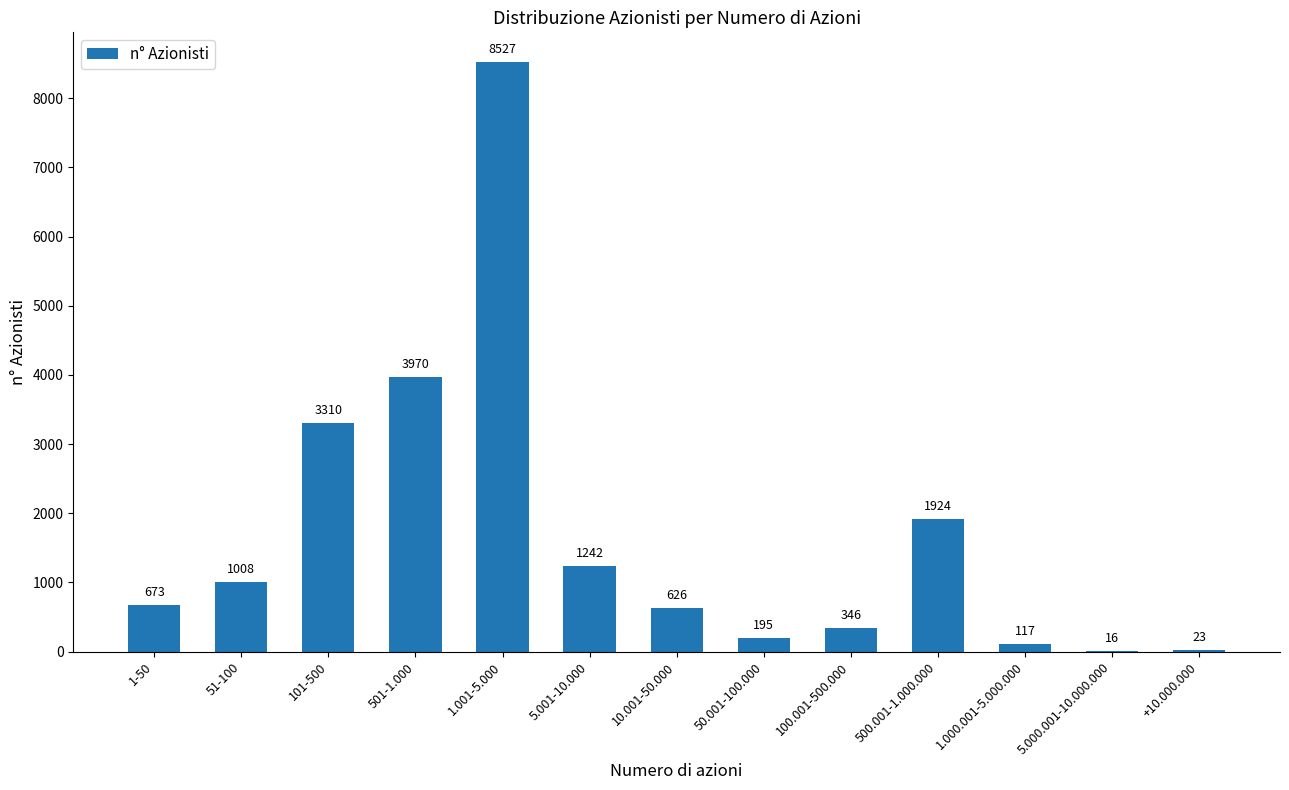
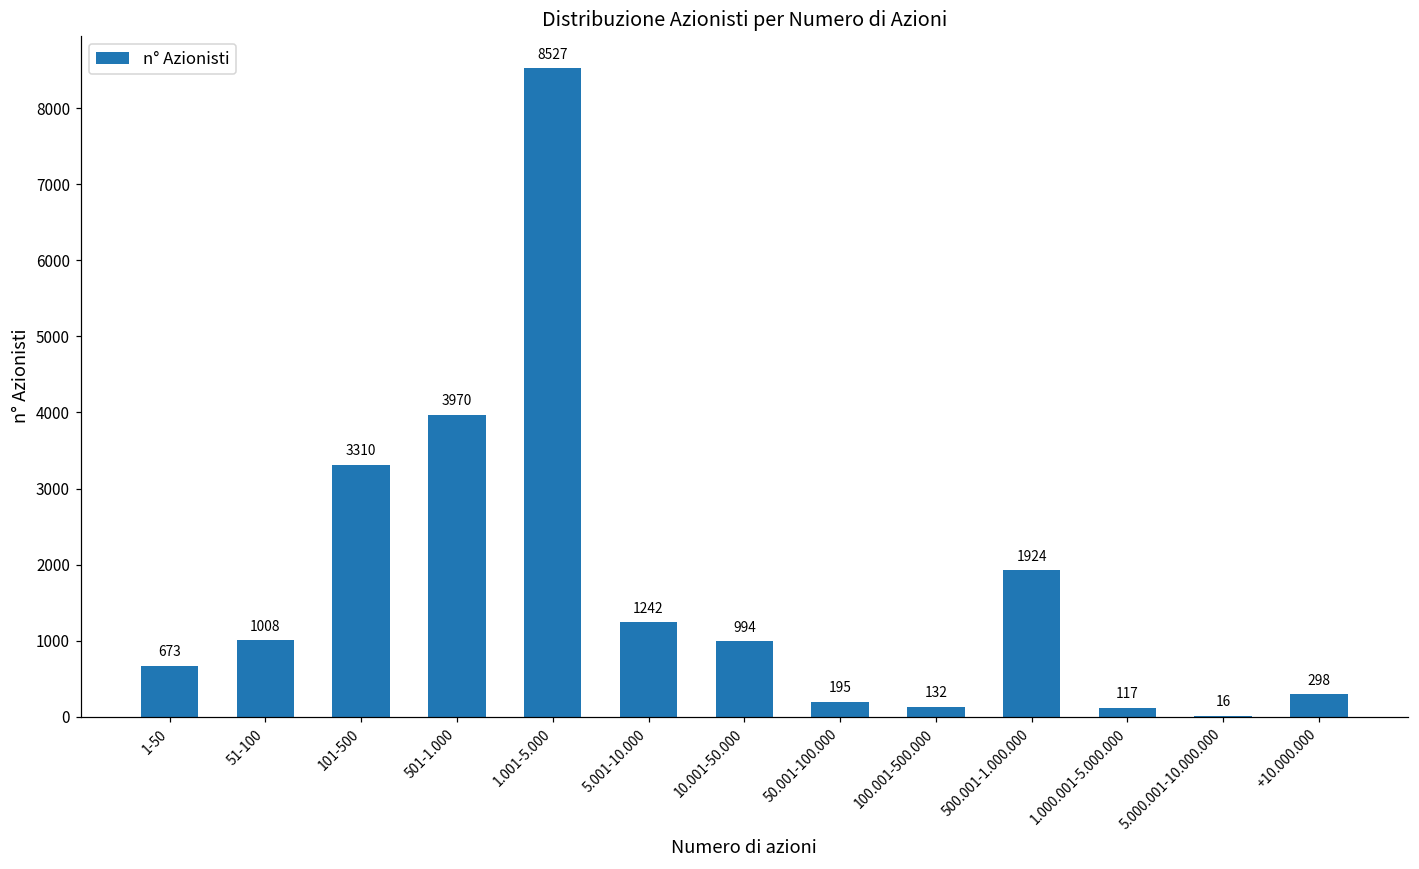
  {
    "1-50": 673,
    "51-100": 1008,
    "101-500": 3310,
    "501-1.000": 3970,
    "1.001-5.000": 8527,
    "5.001-10.000": 1242,
-   "10.001-50.000": 626,
+   "10.001-50.000": 994,
    "50.001-100.000": 195,
-   "100.001-500.000": 346,
+   "100.001-500.000": 132,
    "500.001-1.000.000": 1924,
    "1.000.001-5.000.000": 117,
    "5.000.001-10.000.000": 16,
-   "+10.000.000": 23
+   "+10.000.000": 298
  }
